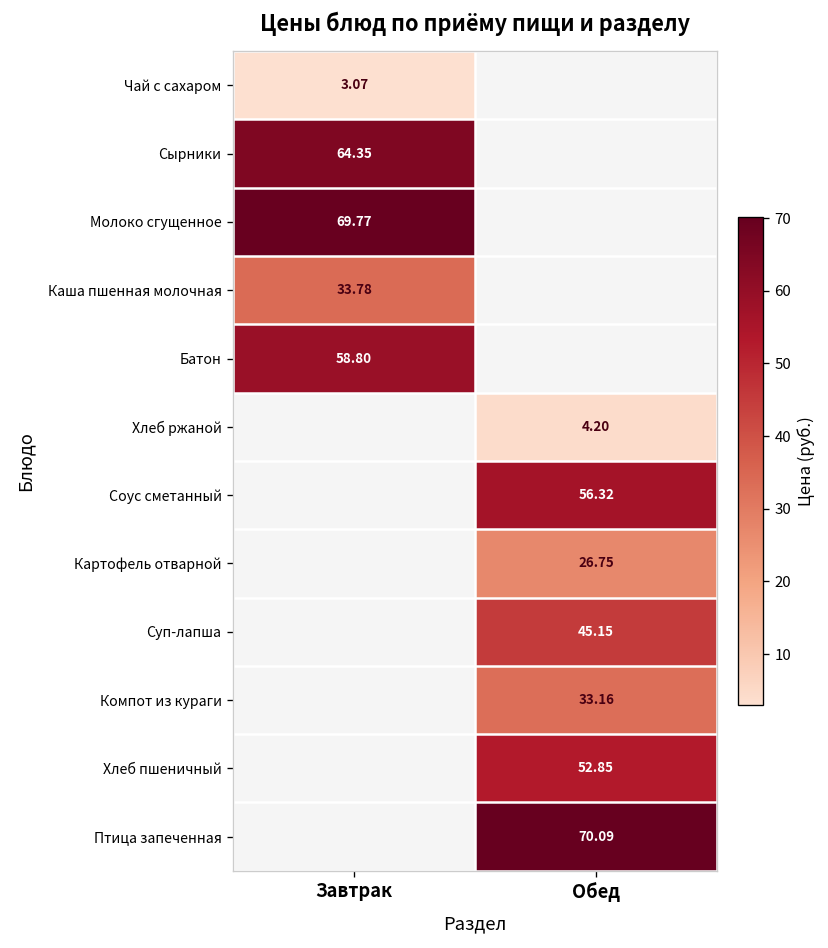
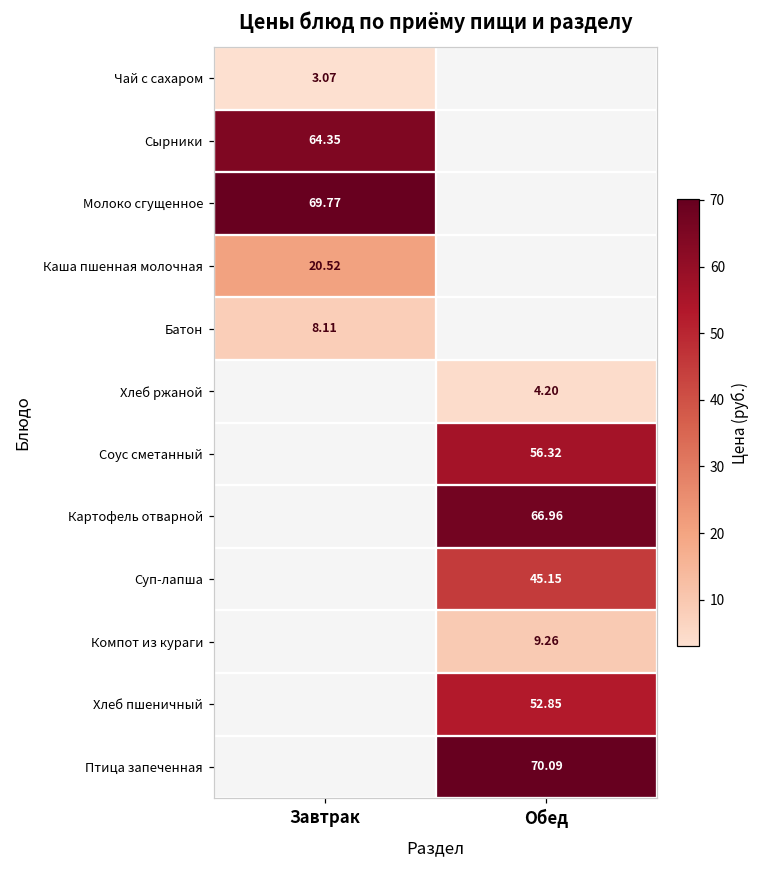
  {
    "Чай с сахаром": {
      "Завтрак": 3.07
    },
    "Сырники": {
      "Завтрак": 64.35
    },
    "Молоко сгущенное": {
      "Завтрак": 69.77
    },
    "Каша пшенная молочная": {
-     "Завтрак": 33.78
+     "Завтрак": 20.52
    },
    "Батон": {
-     "Завтрак": 58.80
+     "Завтрак": 8.11
    },
    "Хлеб ржаной": {
      "Обед": 4.20
    },
    "Соус сметанный": {
      "Обед": 56.32
    },
    "Картофель отварной": {
-     "Обед": 26.75
+     "Обед": 66.96
    },
    "Суп-лапша": {
      "Обед": 45.15
    },
    "Компот из кураги": {
-     "Обед": 33.16
+     "Обед": 9.26
    },
    "Хлеб пшеничный": {
      "Обед": 52.85
    },
    "Птица запеченная": {
      "Обед": 70.09
    }
  }
